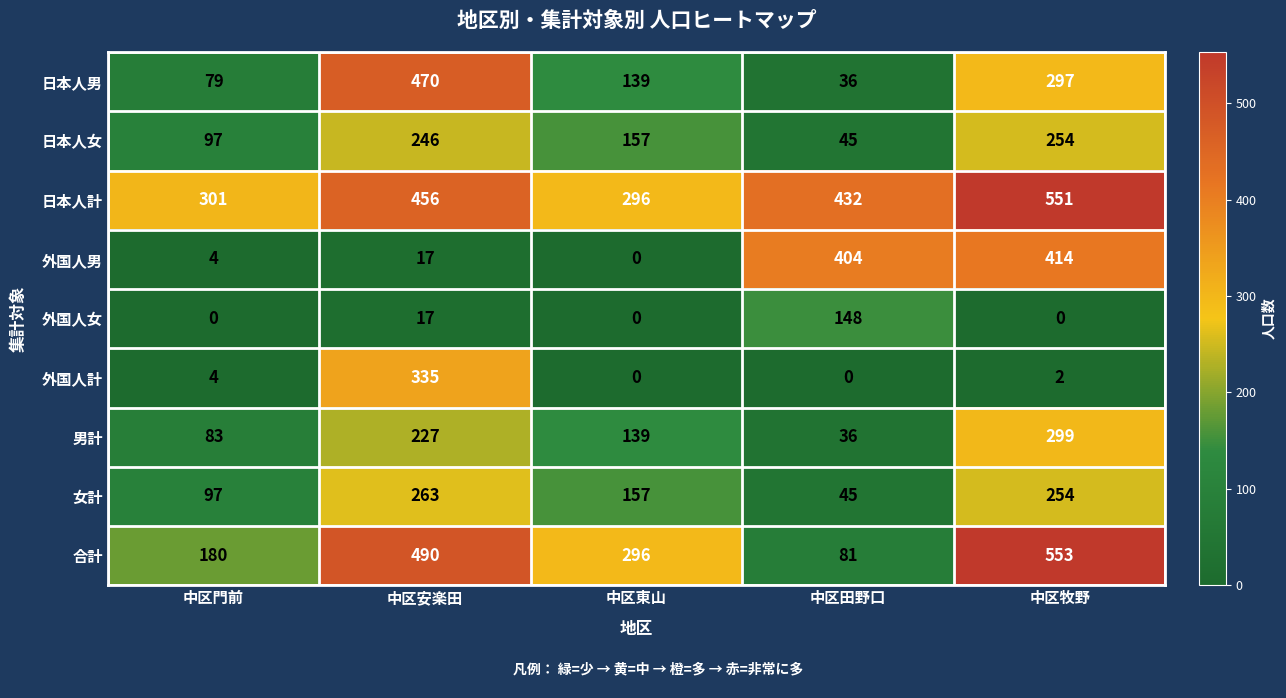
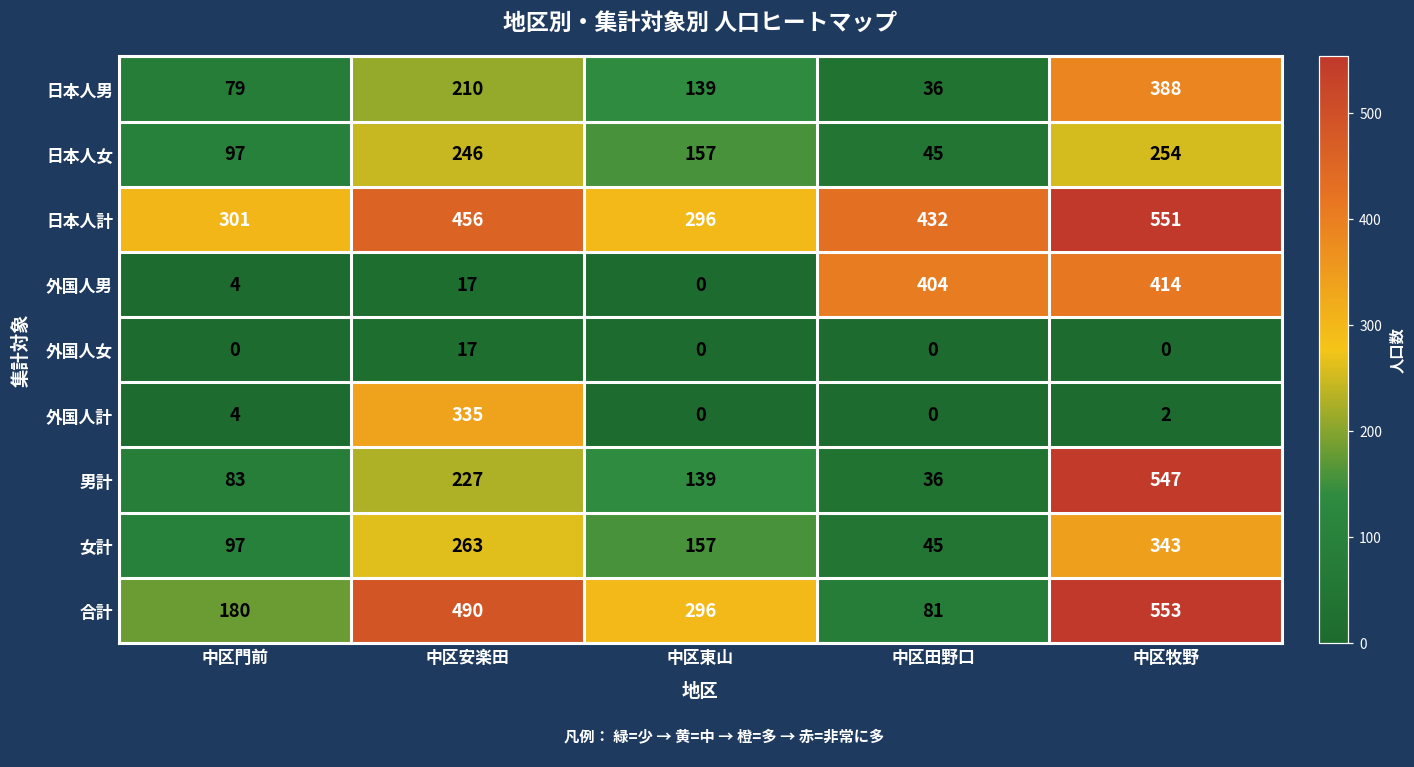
  {
    "日本人男": {
      "中区門前": 79,
-     "中区安楽田": 470,
+     "中区安楽田": 210,
      "中区東山": 139,
      "中区田野口": 36,
-     "中区牧野": 297
+     "中区牧野": 388
    },
    "日本人女": {
      "中区門前": 97,
      "中区安楽田": 246,
      "中区東山": 157,
      "中区田野口": 45,
      "中区牧野": 254
    },
    "日本人計": {
      "中区門前": 301,
      "中区安楽田": 456,
      "中区東山": 296,
      "中区田野口": 432,
      "中区牧野": 551
    },
    "外国人男": {
      "中区門前": 4,
      "中区安楽田": 17,
      "中区東山": 0,
      "中区田野口": 404,
      "中区牧野": 414
    },
    "外国人女": {
      "中区門前": 0,
      "中区安楽田": 17,
      "中区東山": 0,
-     "中区田野口": 148,
+     "中区田野口": 0,
      "中区牧野": 0
    },
    "外国人計": {
      "中区門前": 4,
      "中区安楽田": 335,
      "中区東山": 0,
      "中区田野口": 0,
      "中区牧野": 2
    },
    "男計": {
      "中区門前": 83,
      "中区安楽田": 227,
      "中区東山": 139,
      "中区田野口": 36,
-     "中区牧野": 299
+     "中区牧野": 547
    },
    "女計": {
      "中区門前": 97,
      "中区安楽田": 263,
      "中区東山": 157,
      "中区田野口": 45,
-     "中区牧野": 254
+     "中区牧野": 343
    },
    "合計": {
      "中区門前": 180,
      "中区安楽田": 490,
      "中区東山": 296,
      "中区田野口": 81,
      "中区牧野": 553
    }
  }
